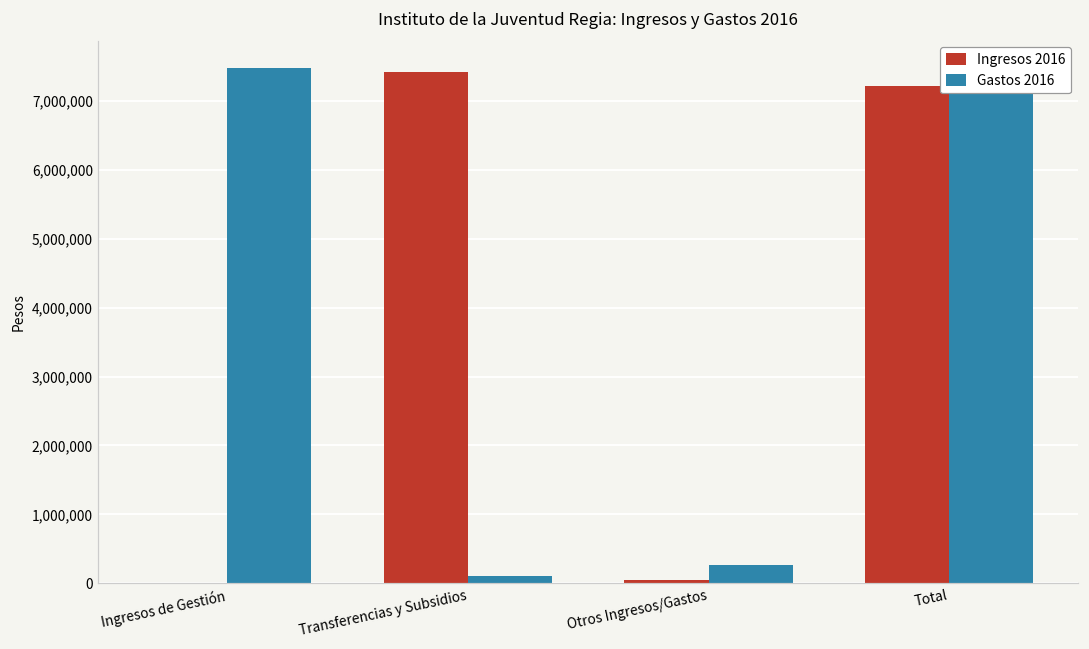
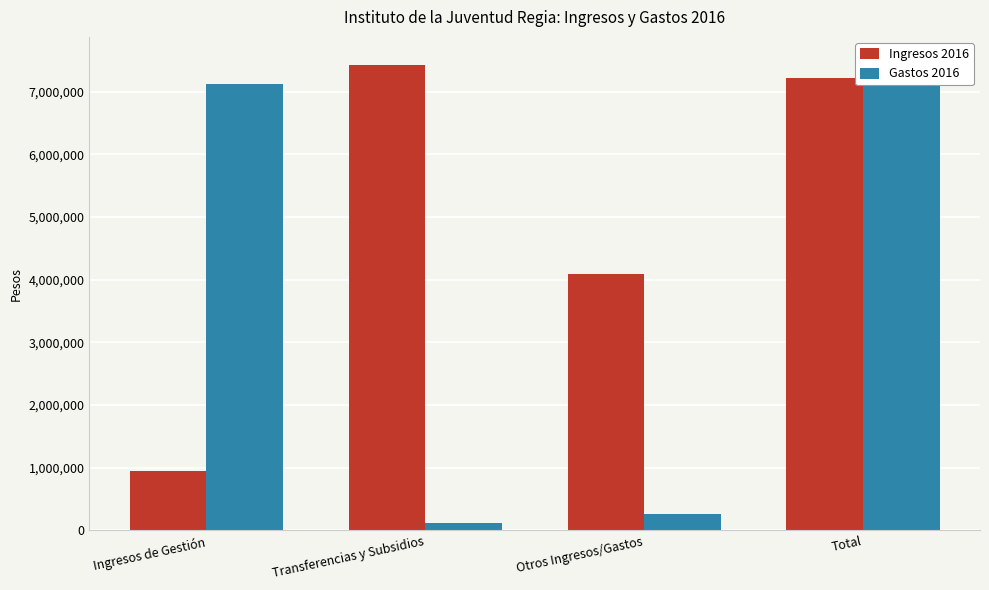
  {
    "Ingresos 2016": {
-     "Ingresos de Gestión": "0",
+     "Ingresos de Gestión": "1,000,000",
      "Transferencias y Subsidios": "7,400,000",
-     "Otros Ingresos/Gastos": "100,000",
+     "Otros Ingresos/Gastos": "4,100,000",
      "Total": "7,200,000"
    },
    "Gastos 2016": {
-     "Ingresos de Gestión": "7,500,000",
+     "Ingresos de Gestión": "7,100,000",
      "Transferencias y Subsidios": "100,000",
      "Otros Ingresos/Gastos": "300,000"
    }
  }
